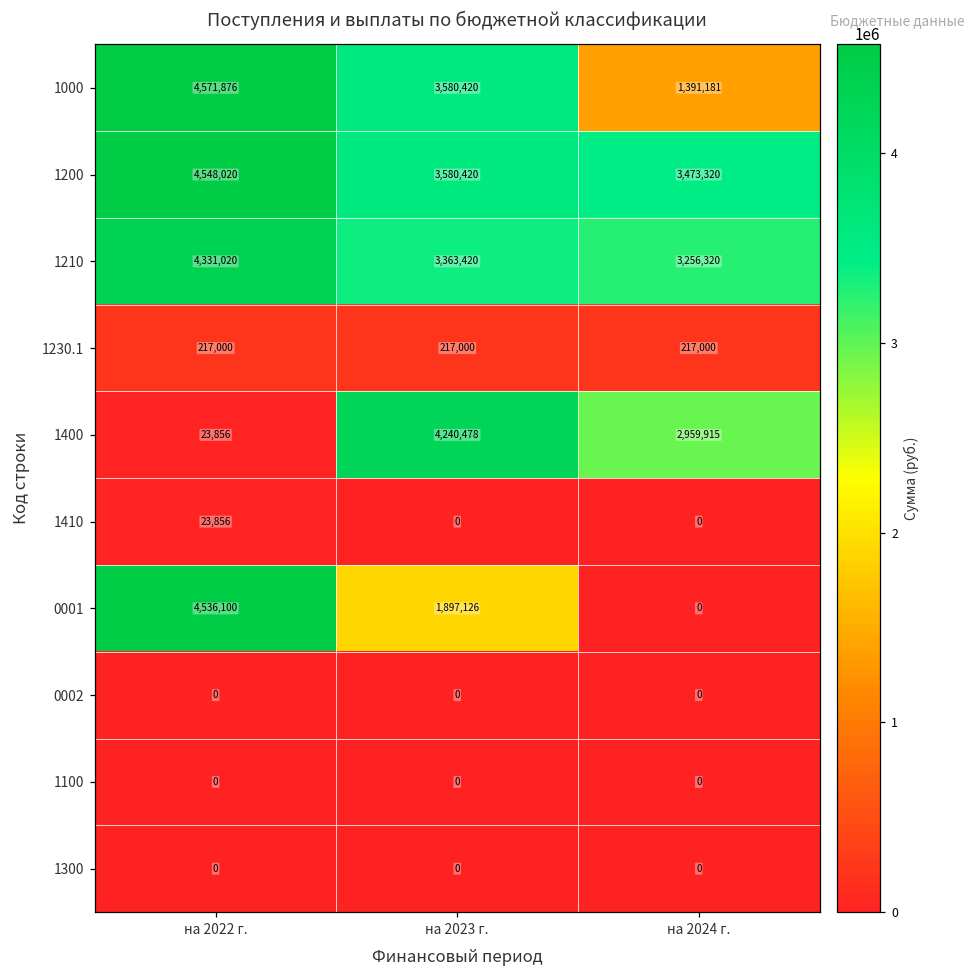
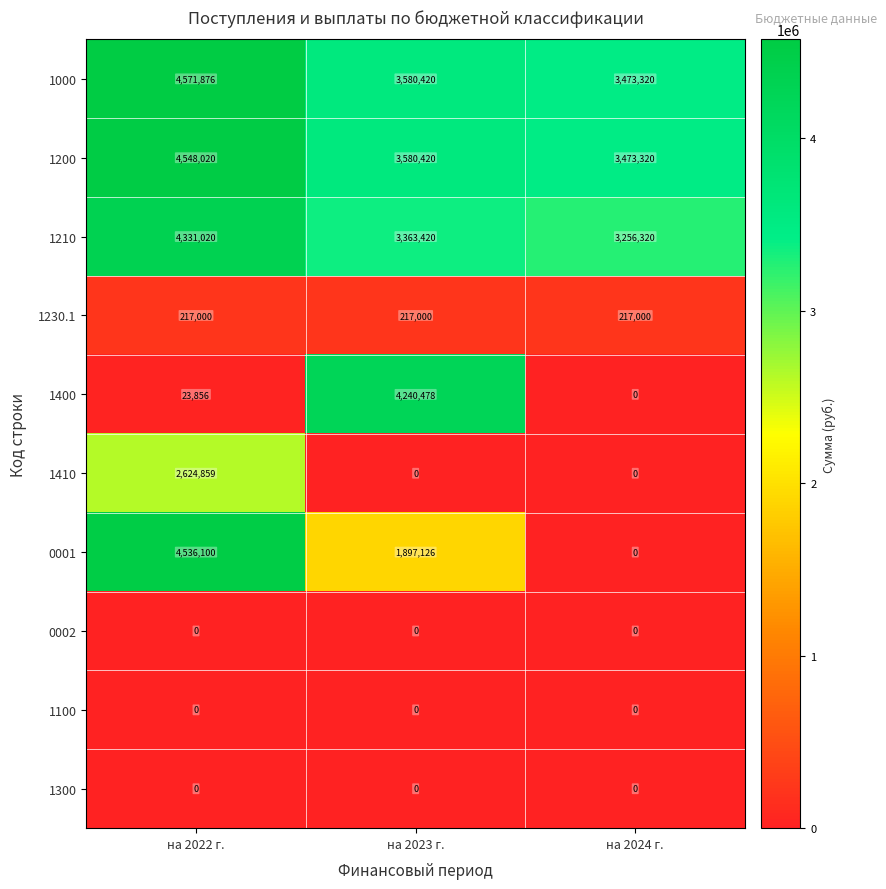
  {
    "1000": {
-     "на 2024 г.": "1,391,181"
+     "на 2024 г.": "3,473,320"
    },
    "1400": {
-     "на 2024 г.": "2,959,915"
+     "на 2024 г.": "0"
    },
    "1410": {
-     "на 2022 г.": "23,856"
+     "на 2022 г.": "2,624,859"
    }
  }
